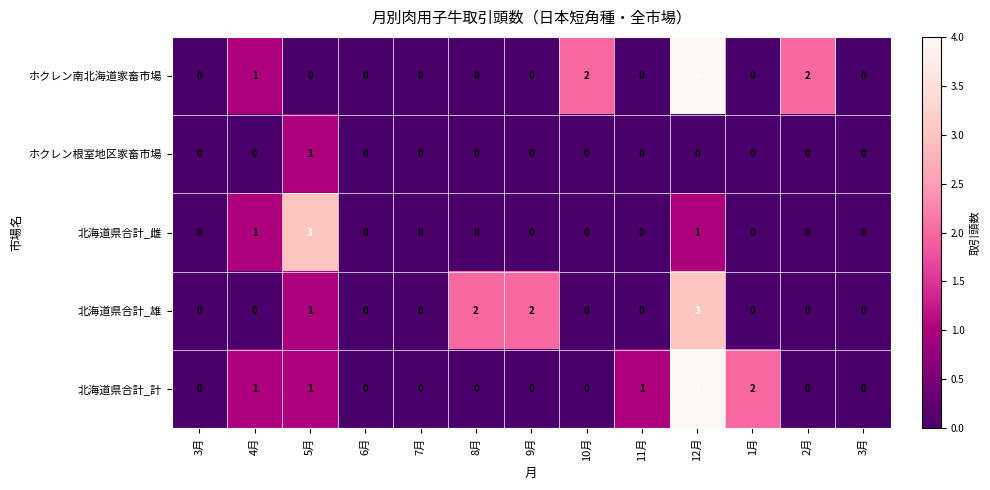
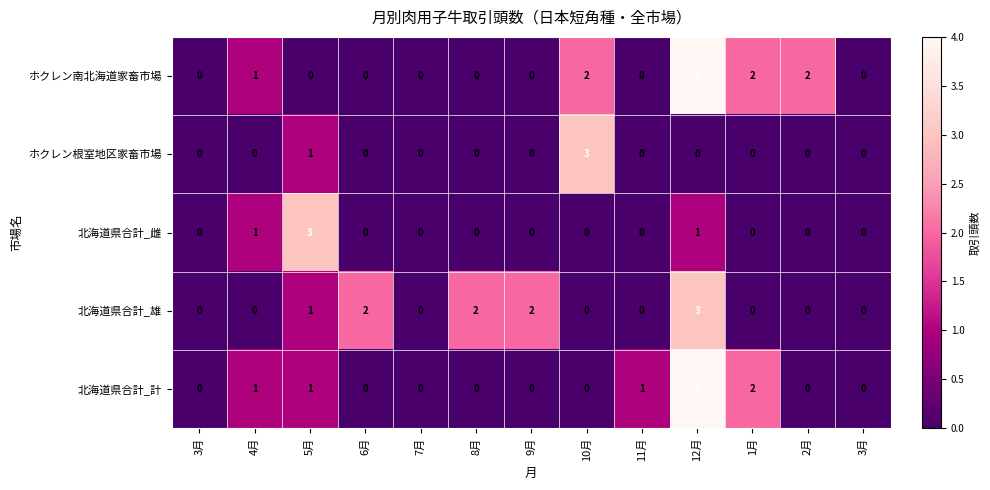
  {
    "ホクレン南北海道家畜市場": {
      "4月": 1,
      "5月": 0,
      "6月": 0,
      "7月": 0,
      "8月": 0,
      "9月": 0,
      "10月": 2,
      "11月": 0,
-     "1月": 0,
+     "1月": 2,
      "2月": 2
    },
    "ホクレン根室地区家畜市場": {
      "4月": 0,
      "5月": 1,
      "6月": 0,
      "7月": 0,
      "8月": 0,
      "9月": 0,
-     "10月": 0,
+     "10月": 3,
      "11月": 0,
      "12月": 0,
      "1月": 0,
      "2月": 0
    },
    "北海道県合計_雌": {
      "4月": 1,
      "5月": 3,
      "6月": 0,
      "7月": 0,
      "8月": 0,
      "9月": 0,
      "10月": 0,
      "11月": 0,
      "12月": 1,
      "1月": 0,
      "2月": 0
    },
    "北海道県合計_雄": {
      "4月": 0,
      "5月": 1,
-     "6月": 0,
+     "6月": 2,
      "7月": 0,
      "8月": 2,
      "9月": 2,
      "10月": 0,
      "11月": 0,
      "12月": 3,
      "1月": 0,
      "2月": 0
    },
    "北海道県合計_計": {
      "4月": 1,
      "5月": 1,
      "6月": 0,
      "7月": 0,
      "8月": 0,
      "9月": 0,
      "10月": 0,
      "11月": 1,
      "1月": 2,
      "2月": 0
    }
  }
